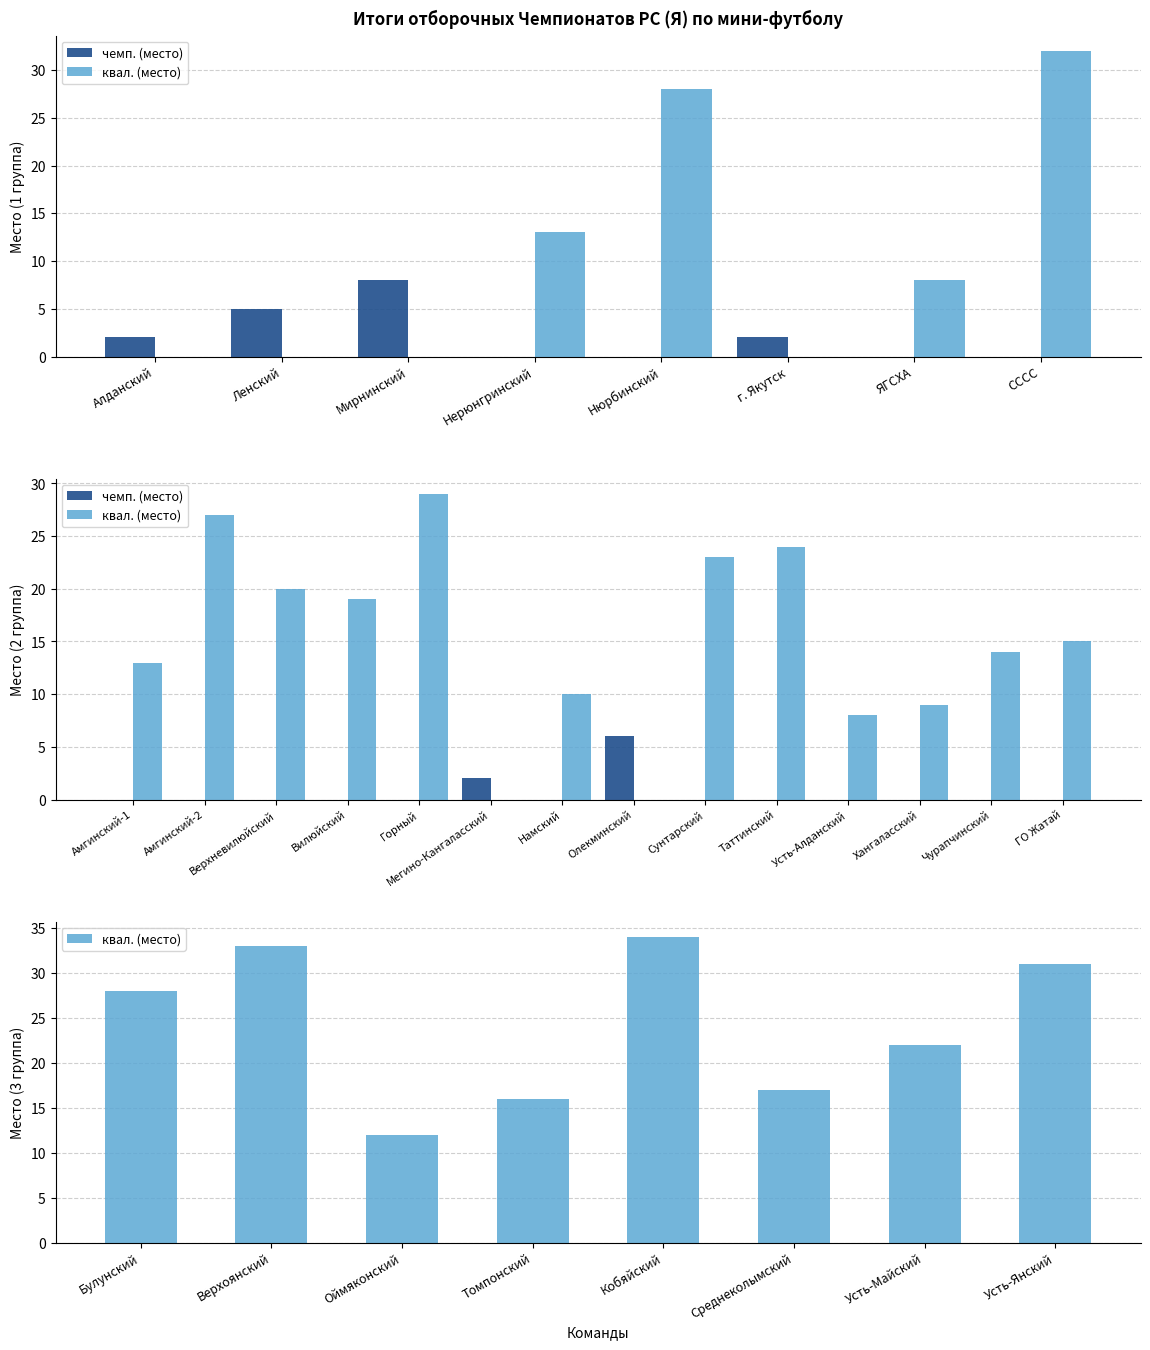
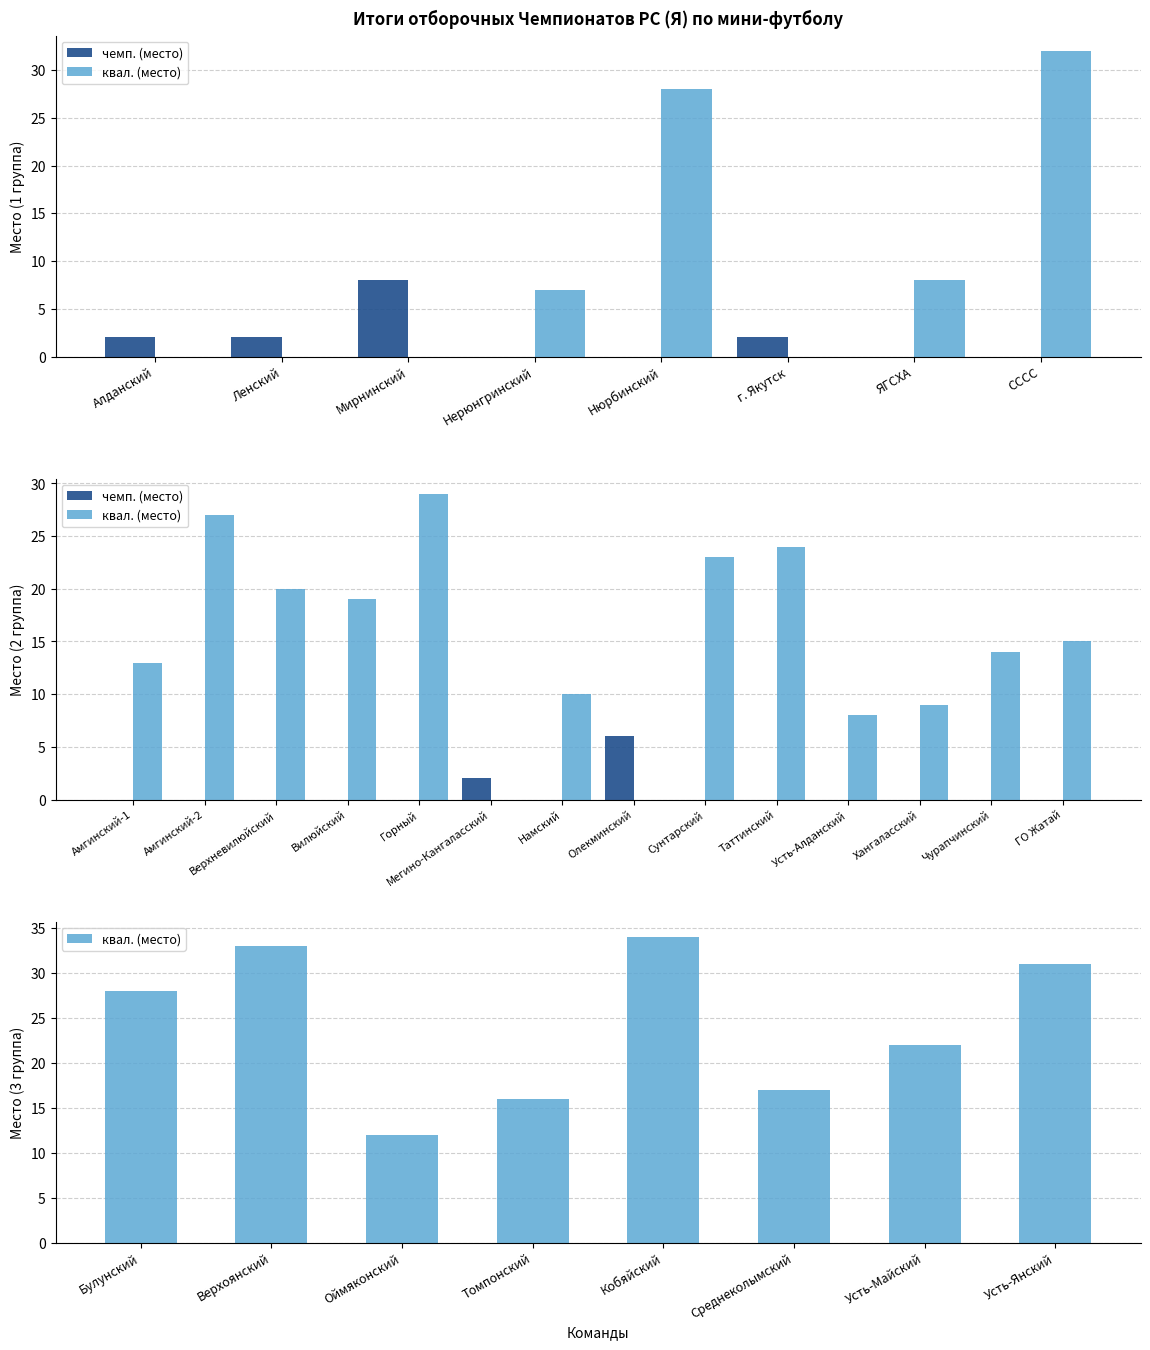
  {
    "Итоги отборочных Чемпионатов РС (Я) по мини-футболу": {
      "чемп. (место)": {
        "Алданский": 2,
-       "Ленский": 5,
+       "Ленский": 2,
        "Мирнинский": 8,
        "Нерюнгринский": 0,
        "Нюрбинский": 0,
        "г. Якутск": 2,
        "ЯГСХА": 0,
        "СССС": 0
      },
      "квал. (место)": {
        "Алданский": 0,
        "Ленский": 0,
        "Мирнинский": 0,
-       "Нерюнгринский": 13,
+       "Нерюнгринский": 7,
        "Нюрбинский": 28,
        "г. Якутск": 0,
        "ЯГСХА": 8,
        "СССС": 32
      }
    }
  }
